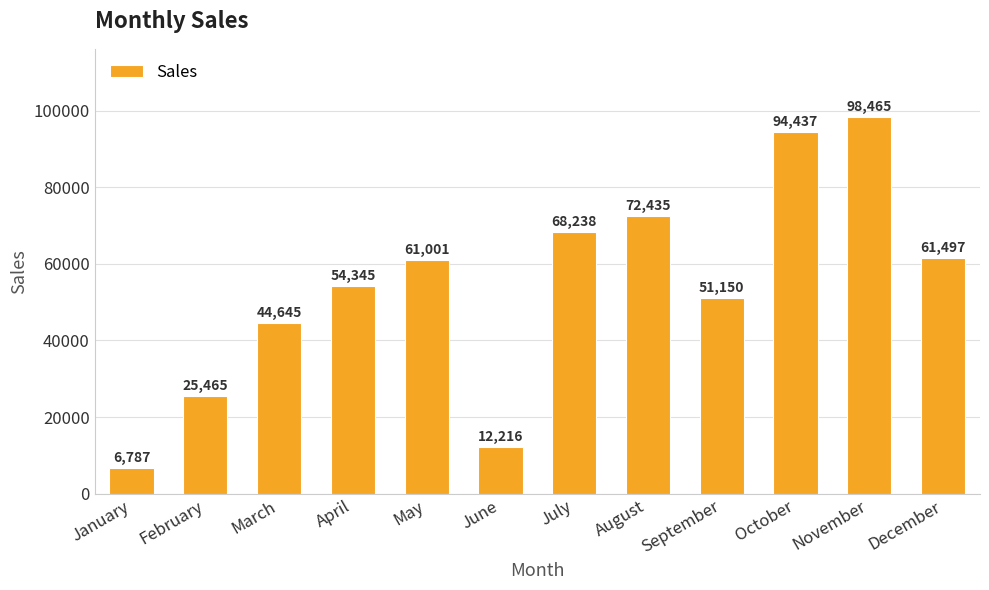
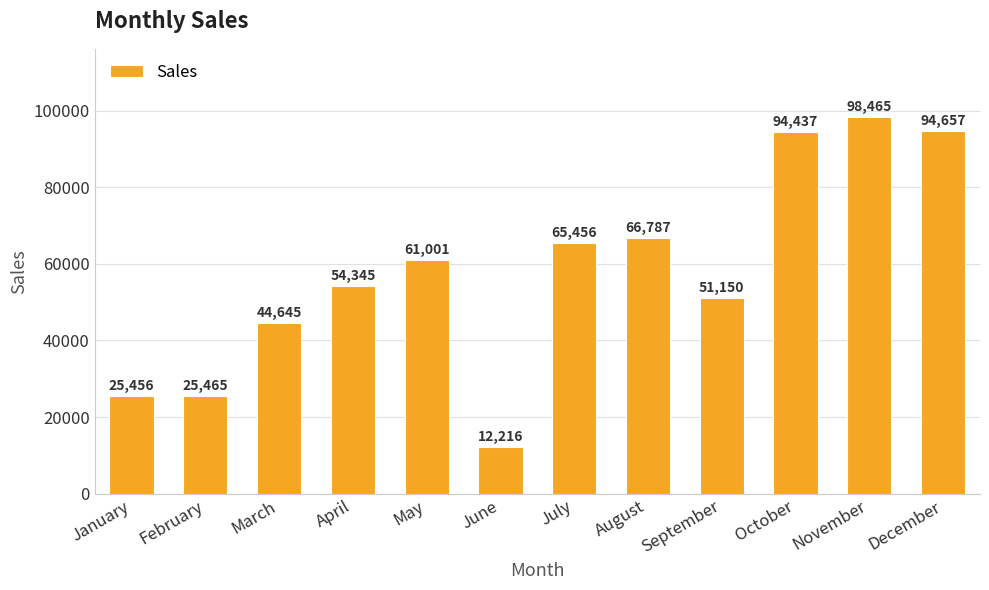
  {
-   "January": "6,787",
+   "January": "25,456",
    "February": "25,465",
    "March": "44,645",
    "April": "54,345",
    "May": "61,001",
    "June": "12,216",
-   "July": "68,238",
-   "August": "72,435",
+   "July": "65,456",
+   "August": "66,787",
    "September": "51,150",
    "October": "94,437",
    "November": "98,465",
-   "December": "61,497"
+   "December": "94,657"
  }
